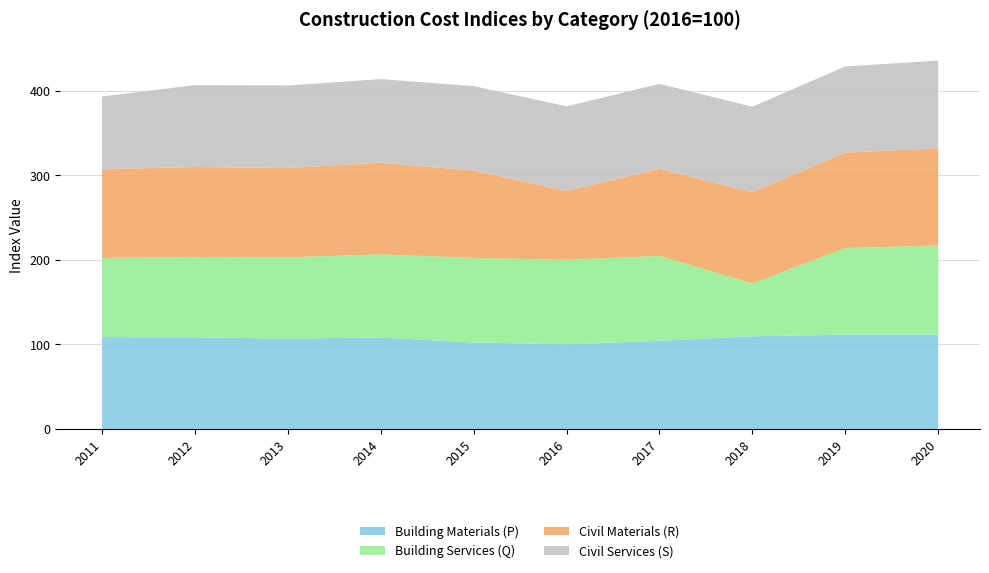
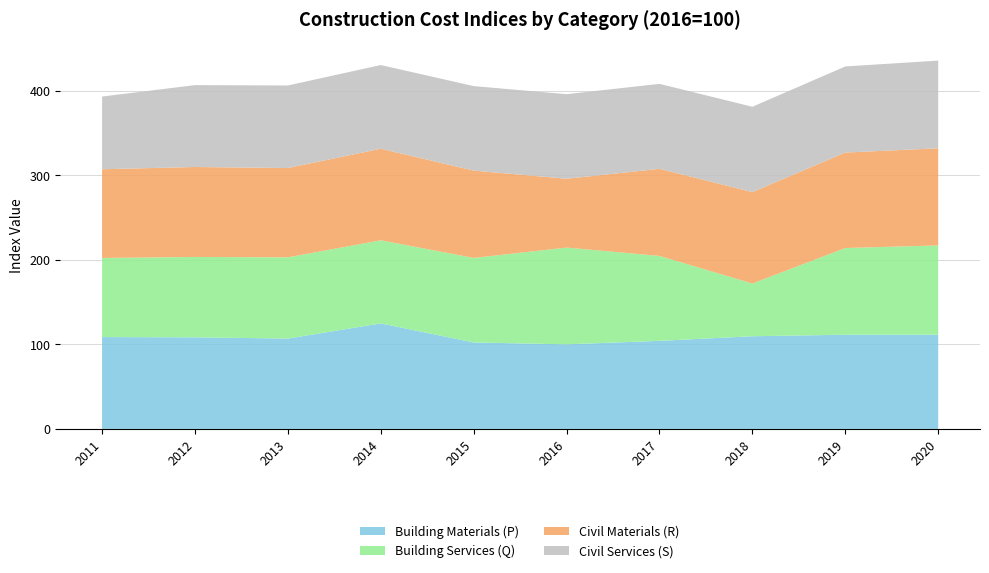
  {
    "Building Materials (P)": {
      "2011": 110,
      "2012": 110,
      "2013": 110,
-     "2014": 110,
+     "2014": 120,
      "2015": 100,
      "2016": 100,
      "2017": 100,
      "2018": 110,
      "2019": 110,
      "2020": 110
    },
    "Building Services (Q)": {
      "2011": 90,
      "2012": 100,
      "2013": 100,
      "2014": 100,
      "2015": 100,
-     "2016": 100,
+     "2016": 110,
      "2017": 100,
      "2018": 60,
      "2019": 100,
      "2020": 110
    },
    "Civil Materials (R)": {
      "2011": 100,
      "2012": 110,
      "2013": 110,
      "2014": 110,
      "2015": 100,
      "2016": 80,
      "2017": 100,
      "2018": 110,
      "2019": 110,
      "2020": 110
    },
    "Civil Services (S)": {
      "2011": 90,
      "2012": 100,
      "2013": 100,
      "2014": 100,
      "2015": 100,
      "2016": 100,
      "2017": 100,
      "2018": 100,
      "2019": 100,
      "2020": 100
    }
  }
